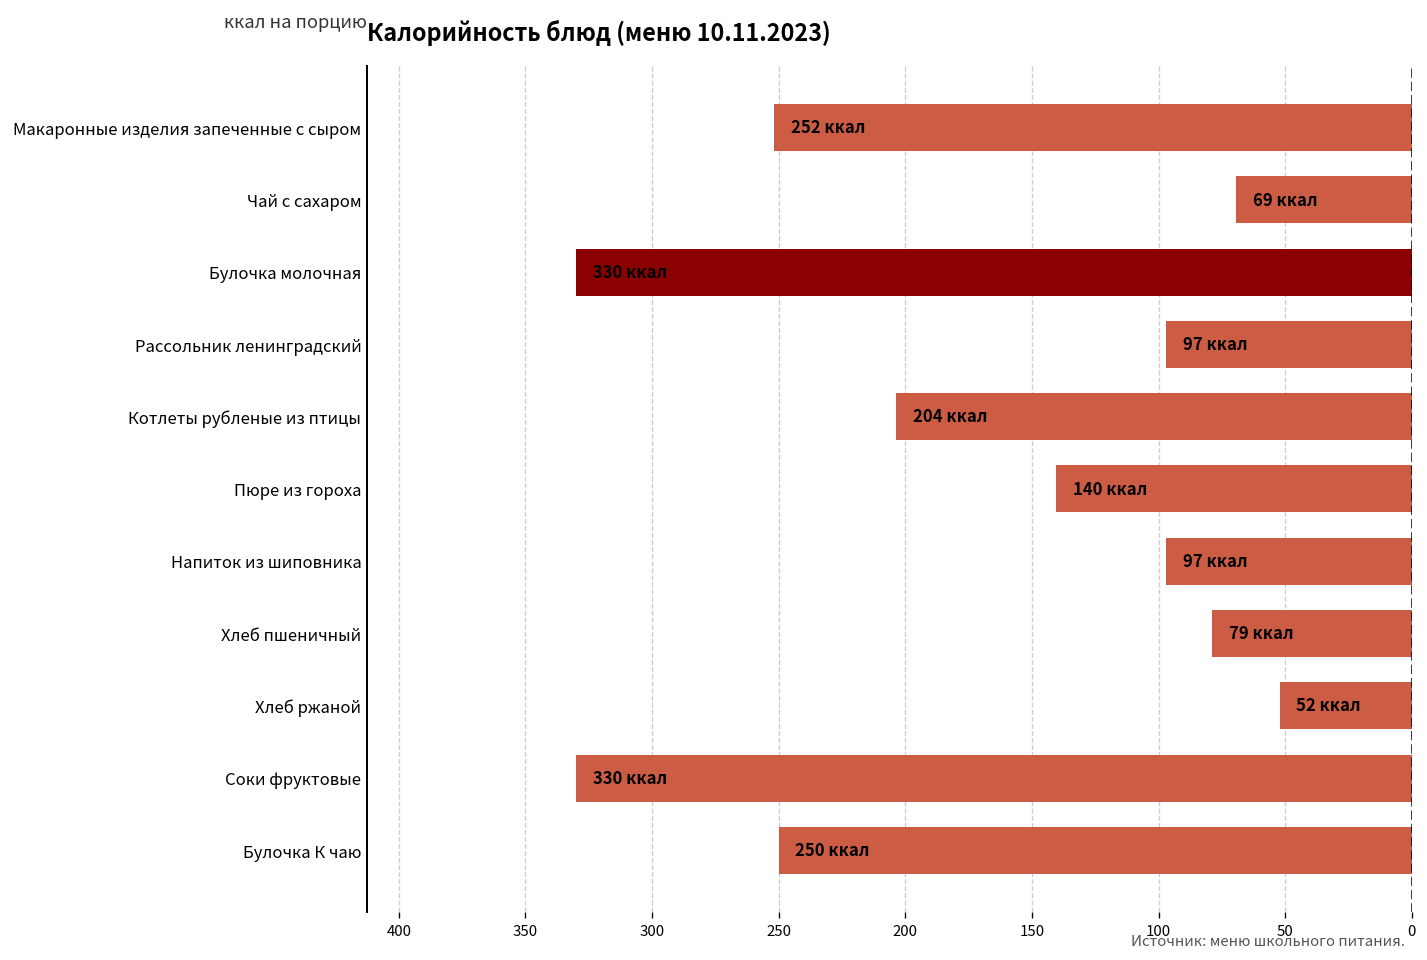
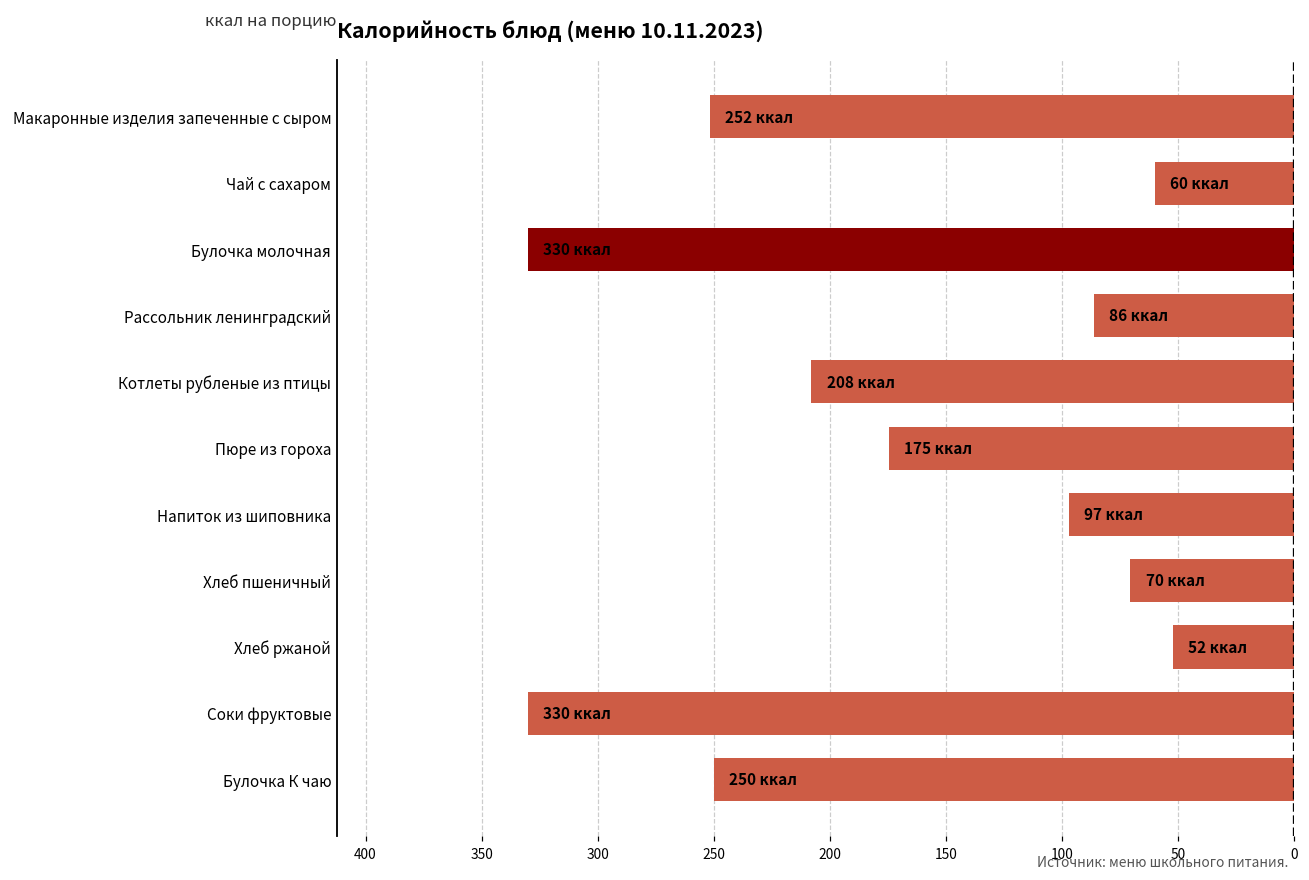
  {
-   "Чай с сахаром": 69,
-   "Рассольник ленинградский": 97,
-   "Котлеты рубленые из птицы": 204,
-   "Пюре из гороха": 140,
-   "Хлеб пшеничный": 79
+   "Чай с сахаром": 60,
+   "Рассольник ленинградский": 86,
+   "Котлеты рубленые из птицы": 208,
+   "Пюре из гороха": 175,
+   "Хлеб пшеничный": 70
  }
